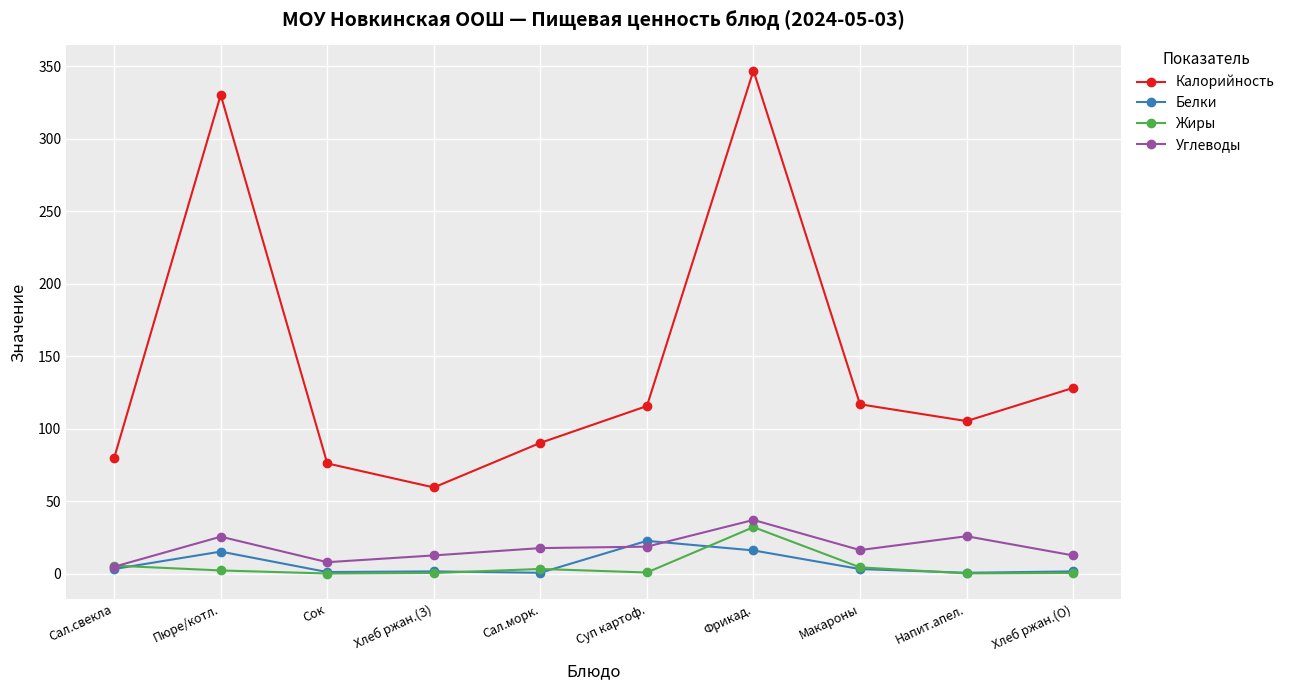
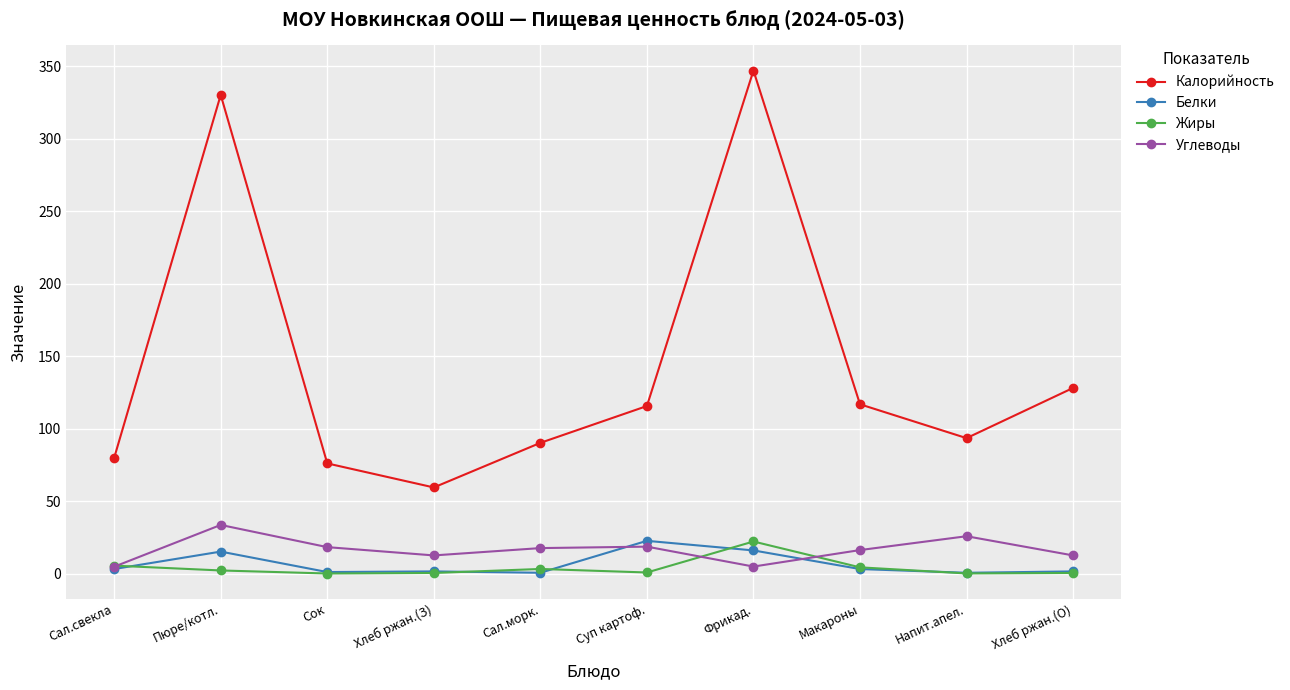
  {
    "Калорийность": {
      "Сал.свекла": 80,
      "Пюре/котл.": 330,
      "Сок": 76,
      "Хлеб ржан.(З)": 59,
      "Сал.морк.": 90,
      "Суп картоф.": 116,
      "Фрикад.": 347,
      "Макароны": 117,
-     "Напит.апел.": 105,
+     "Напит.апел.": 93,
      "Хлеб ржан.(О)": 128
    },
    "Белки": {
      "Пюре/котл.": 15,
      "Сал.морк.": 1,
      "Суп картоф.": 23,
      "Фрикад.": 16
    },
    "Жиры": {
      "Пюре/котл.": 2,
      "Сал.морк.": 3,
      "Суп картоф.": 1,
-     "Фрикад.": 32
+     "Фрикад.": 22
    },
    "Углеводы": {
-     "Пюре/котл.": 25,
-     "Сок": 8,
+     "Пюре/котл.": 34,
+     "Сок": 18,
      "Хлеб ржан.(З)": 12,
      "Сал.морк.": 18,
      "Суп картоф.": 19,
-     "Фрикад.": 37,
+     "Фрикад.": 5,
      "Макароны": 16,
      "Напит.апел.": 26,
      "Хлеб ржан.(О)": 12
    }
  }
